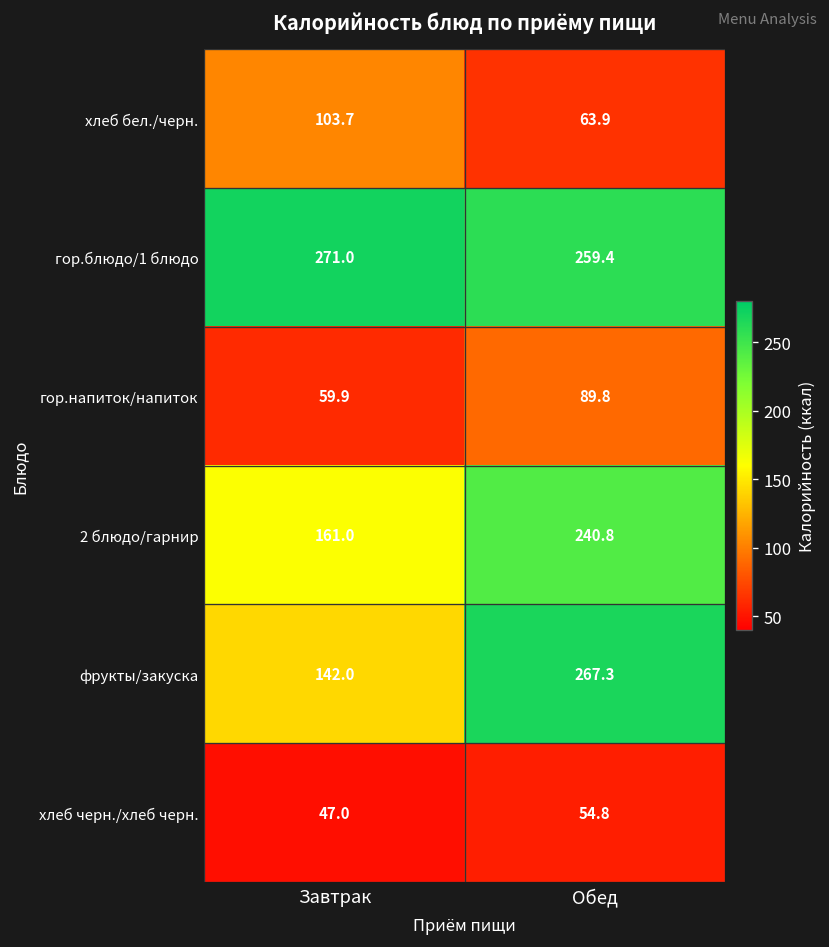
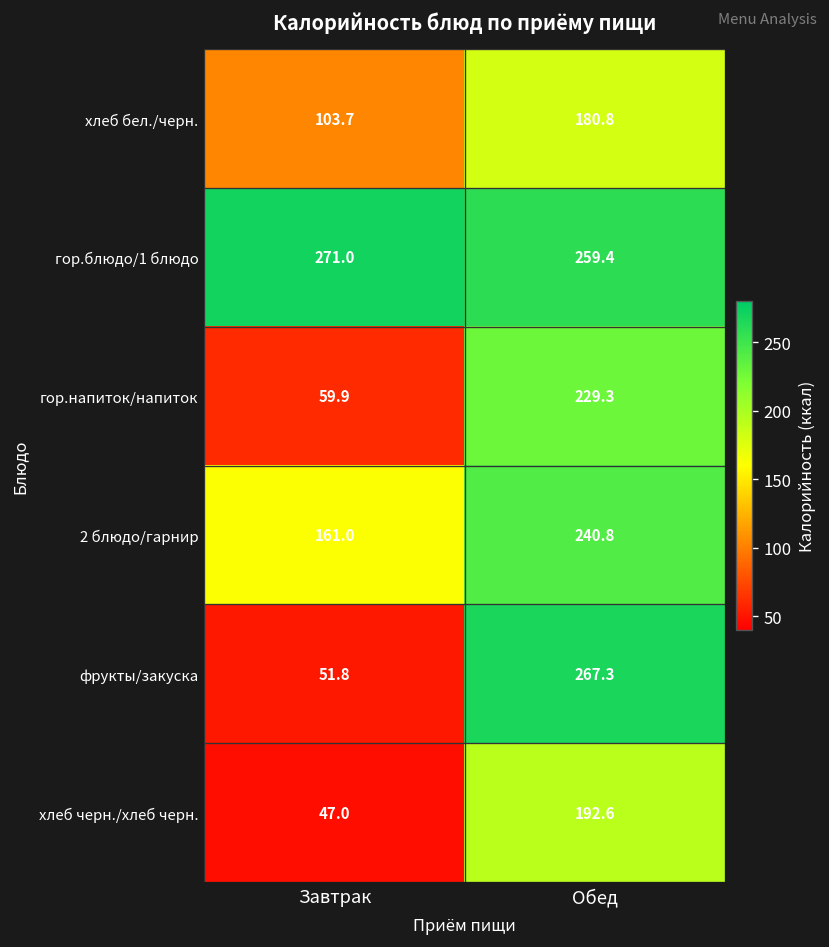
  {
    "хлеб бел./черн.": {
      "Завтрак": 103.7,
-     "Обед": 63.9
+     "Обед": 180.8
    },
    "гор.блюдо/1 блюдо": {
      "Завтрак": 271.0,
      "Обед": 259.4
    },
    "гор.напиток/напиток": {
      "Завтрак": 59.9,
-     "Обед": 89.8
+     "Обед": 229.3
    },
    "2 блюдо/гарнир": {
      "Завтрак": 161.0,
      "Обед": 240.8
    },
    "фрукты/закуска": {
-     "Завтрак": 142.0,
+     "Завтрак": 51.8,
      "Обед": 267.3
    },
    "хлеб черн./хлеб черн.": {
      "Завтрак": 47.0,
-     "Обед": 54.8
+     "Обед": 192.6
    }
  }
